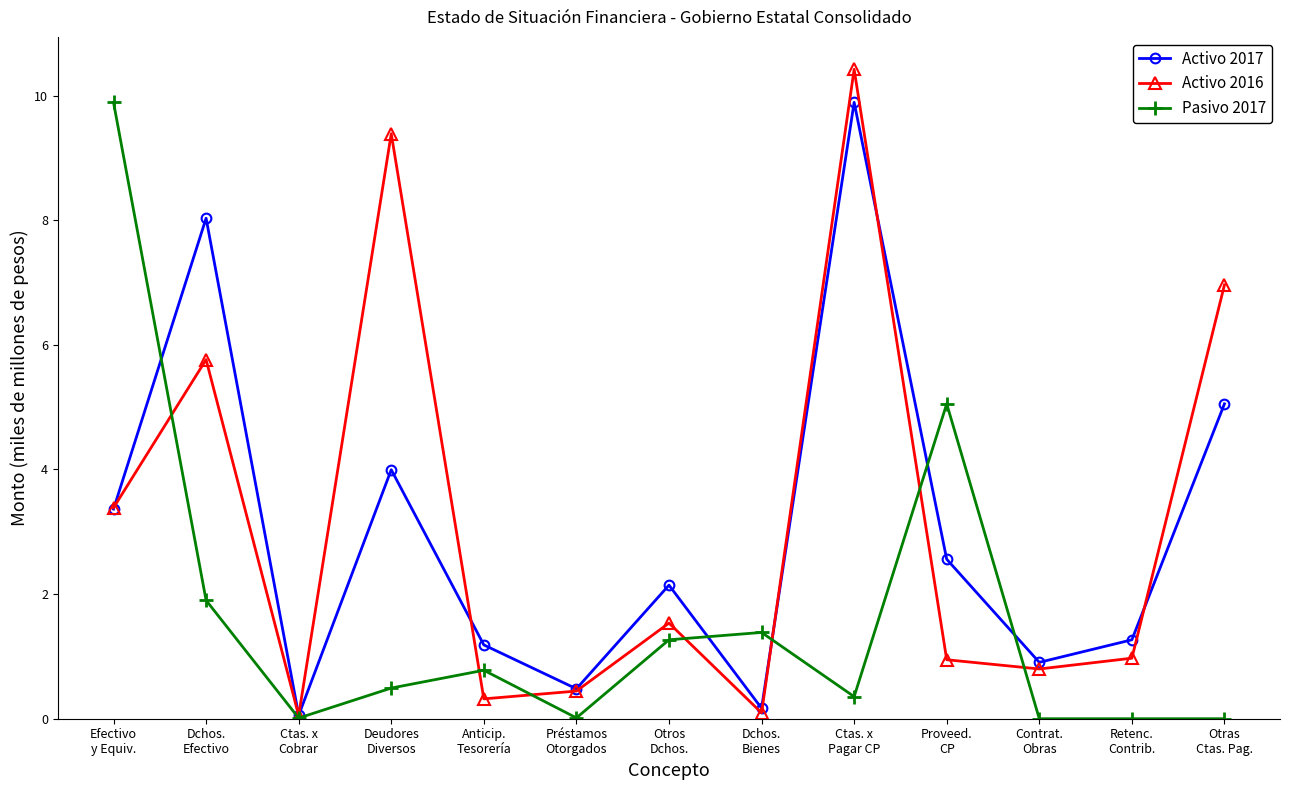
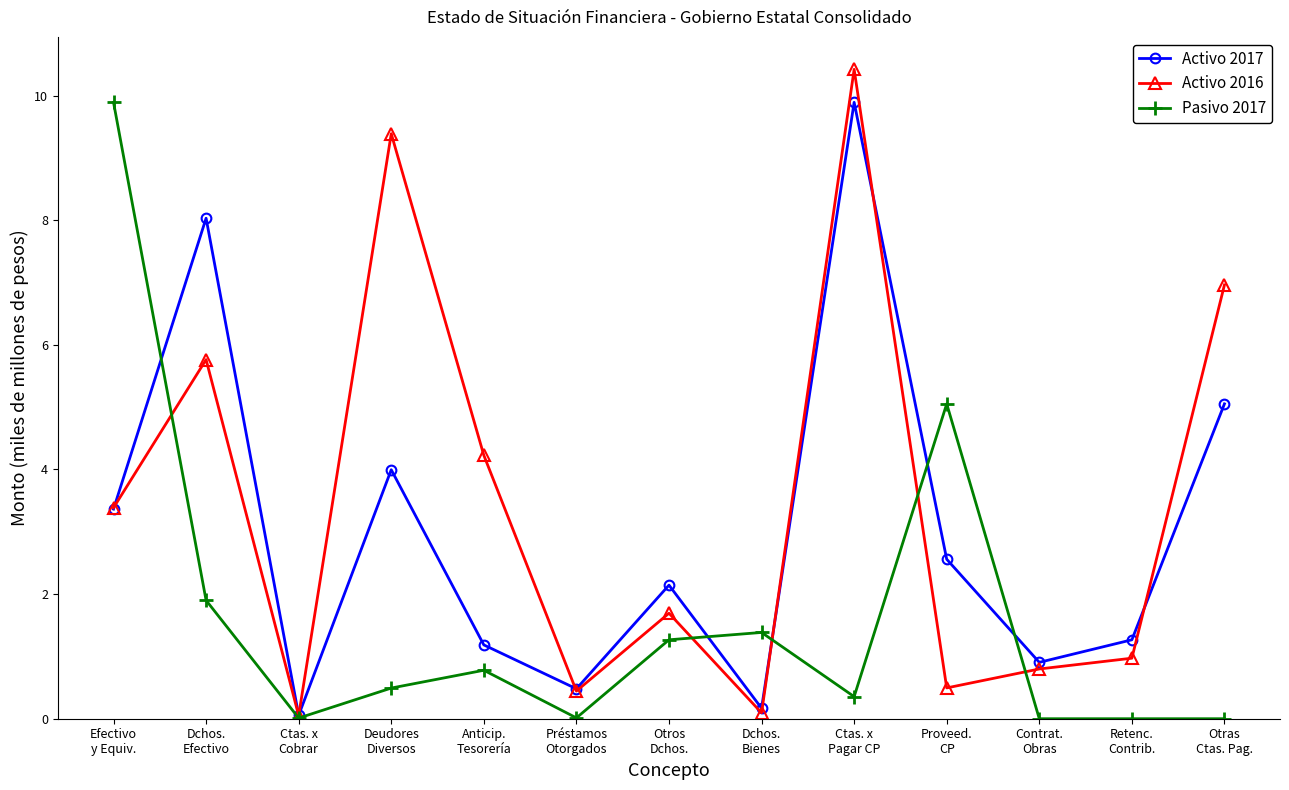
  {
    "Activo 2017": {
      "Dchos. Efectivo": 8.0,
      "Deudores Diversos": 4.0,
      "Anticip. Tesorería": 1.2,
      "Otros Dchos.": 2.1,
      "Dchos. Bienes": 0.2,
      "Ctas. x Pagar CP": 9.9,
      "Proveed. CP": 2.6,
      "Contrat. Obras": 0.9,
      "Retenc. Contrib.": 1.3,
      "Otras Ctas. Pag.": 5.1
    },
    "Activo 2016": {
      "Dchos. Efectivo": 5.8,
      "Deudores Diversos": 9.4,
-     "Anticip. Tesorería": 0.3,
-     "Otros Dchos.": 1.5,
+     "Anticip. Tesorería": 4.2,
+     "Otros Dchos.": 1.7,
      "Dchos. Bienes": 0.1,
      "Ctas. x Pagar CP": 10.4,
-     "Proveed. CP": 0.9,
+     "Proveed. CP": 0.5,
      "Contrat. Obras": 0.8,
      "Retenc. Contrib.": 1.0,
      "Otras Ctas. Pag.": 7.0
    },
    "Pasivo 2017": {
      "Efectivo y Equiv.": 9.9,
      "Dchos. Efectivo": 1.9,
      "Ctas. x Cobrar": 0.0,
      "Deudores Diversos": 0.5,
      "Anticip. Tesorería": 0.8,
      "Préstamos Otorgados": 0.0,
      "Otros Dchos.": 1.3,
      "Dchos. Bienes": 1.4,
      "Ctas. x Pagar CP": 0.4,
      "Proveed. CP": 5.1,
      "Contrat. Obras": 0.0,
      "Retenc. Contrib.": 0.0,
      "Otras Ctas. Pag.": 0.0
    }
  }
